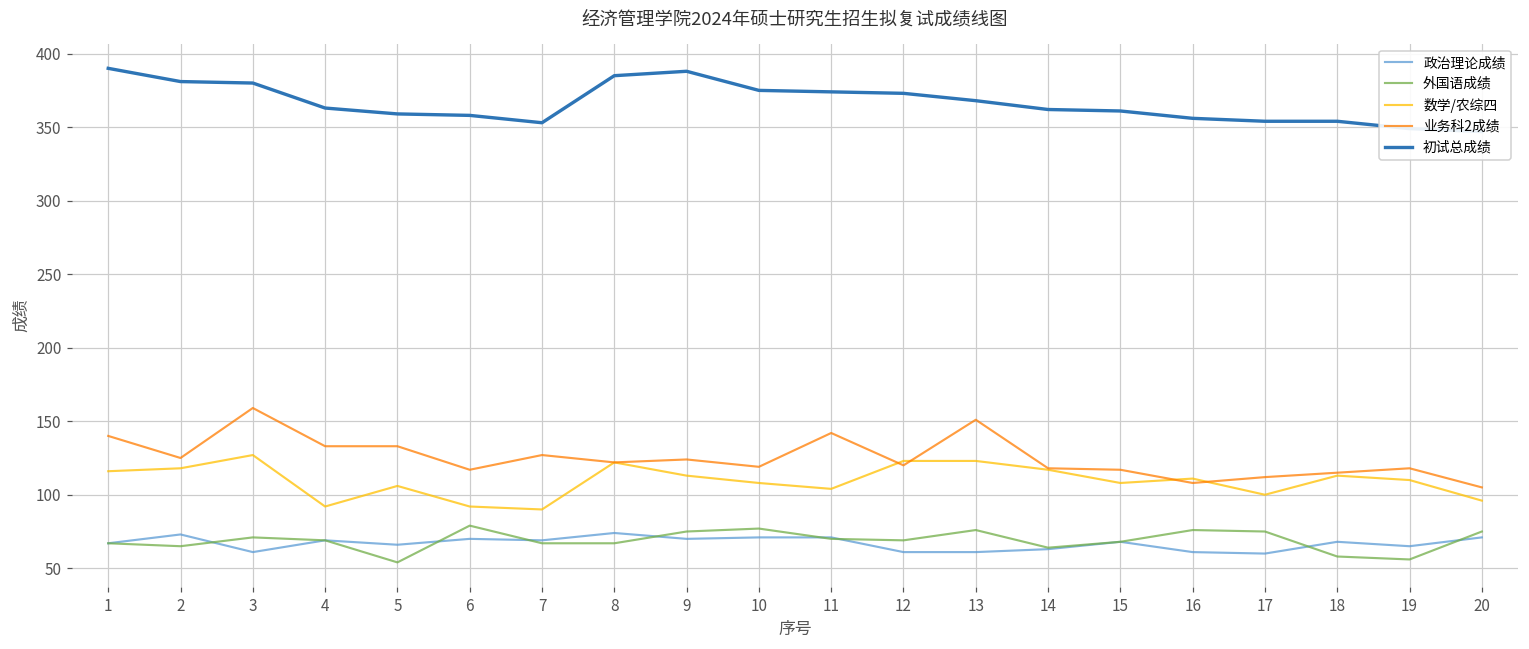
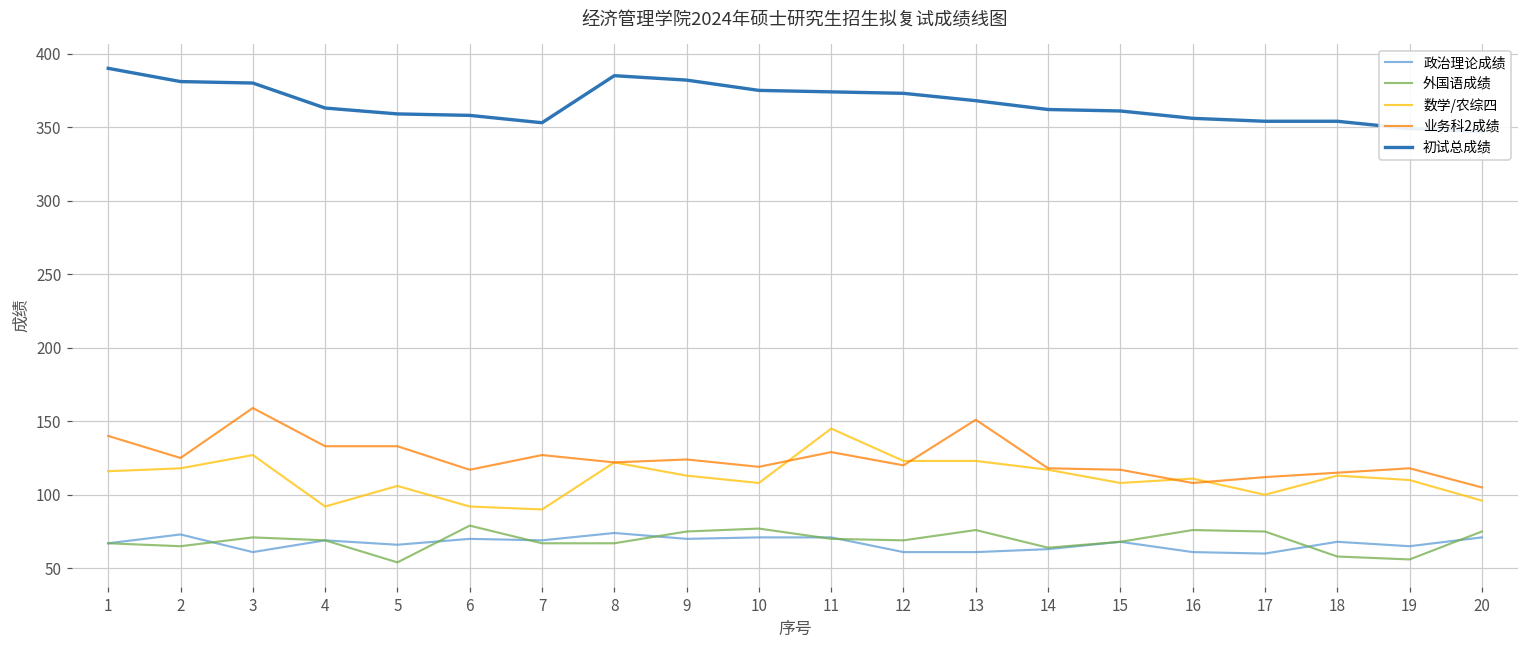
  {
    "政治理论成绩": {
      "2": 73,
      "3": 61,
      "5": 66,
      "6": 70,
      "7": 69,
      "8": 74,
      "9": 70,
      "10": 71,
      "12": 61,
      "13": 61,
      "16": 61,
      "17": 60,
      "18": 68,
      "19": 65,
      "20": 71
    },
    "外国语成绩": {
      "2": 65,
      "3": 71,
      "5": 54,
      "6": 79,
      "7": 67,
      "8": 67,
      "9": 75,
      "10": 77,
      "12": 69,
      "13": 76,
      "16": 76,
      "17": 75,
      "18": 58,
      "19": 56,
      "20": 75
    },
    "数学/农综四": {
      "1": 116,
      "2": 118,
      "3": 127,
      "4": 92,
      "5": 106,
      "6": 92,
      "7": 90,
      "9": 113,
      "10": 108,
-     "11": 104,
+     "11": 145,
      "12": 123,
      "13": 123,
      "15": 108,
      "16": 111,
      "17": 100,
      "18": 113,
      "19": 110,
      "20": 96
    },
    "业务科2成绩": {
      "1": 140,
      "2": 125,
      "3": 159,
      "4": 133,
      "5": 133,
      "6": 117,
      "7": 127,
      "9": 124,
      "10": 119,
-     "11": 142,
+     "11": 129,
      "12": 120,
      "13": 151,
      "15": 117,
      "16": 108,
      "17": 112,
      "18": 115,
      "19": 118,
      "20": 105
    },
    "初试总成绩": {
      "1": 390,
      "2": 381,
      "3": 380,
      "4": 363,
      "5": 359,
      "6": 358,
      "7": 353,
      "8": 385,
-     "9": 388,
+     "9": 382,
      "10": 375,
      "11": 374,
      "12": 373,
      "13": 368,
      "14": 362,
      "15": 361,
      "16": 356,
      "17": 354,
      "18": 354
    }
  }
